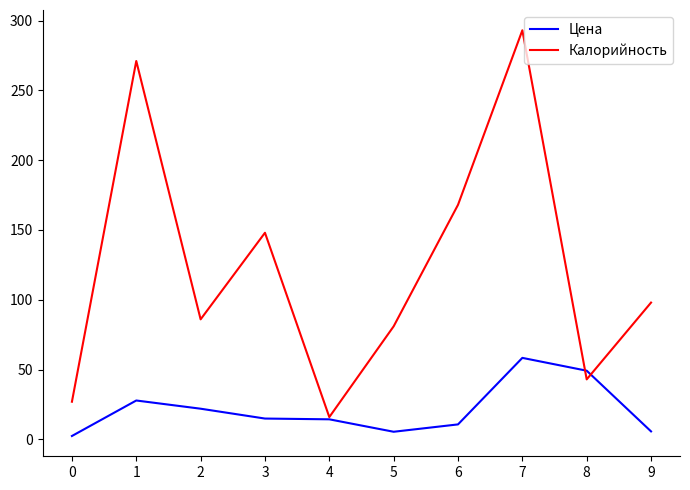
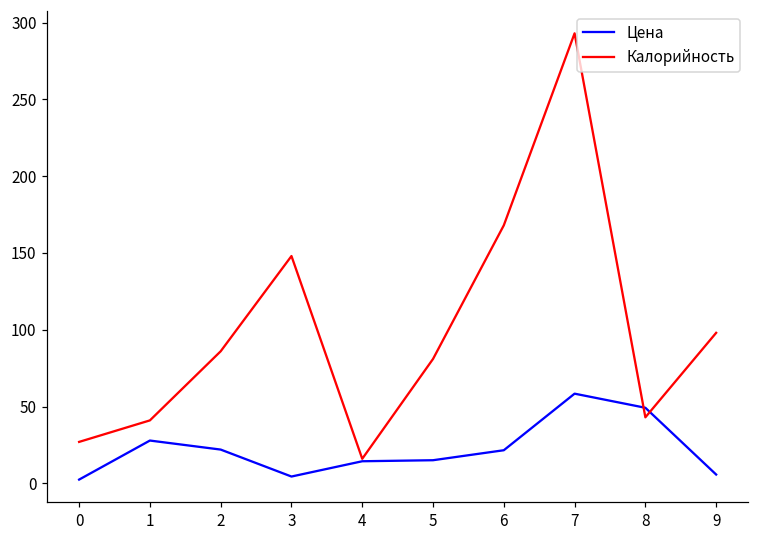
  {
    "Цена": {
      "0": 2,
      "1": 28,
      "2": 22,
-     "3": 15,
-     "5": 5,
-     "6": 11,
+     "3": 4,
+     "5": 15,
+     "6": 22,
      "7": 58,
      "8": 49,
      "9": 6
    },
    "Калорийность": {
      "0": 27,
-     "1": 271,
+     "1": 41,
      "2": 86,
      "3": 148,
      "5": 81,
      "6": 168,
      "7": 293,
      "8": 43,
      "9": 98
    }
  }
